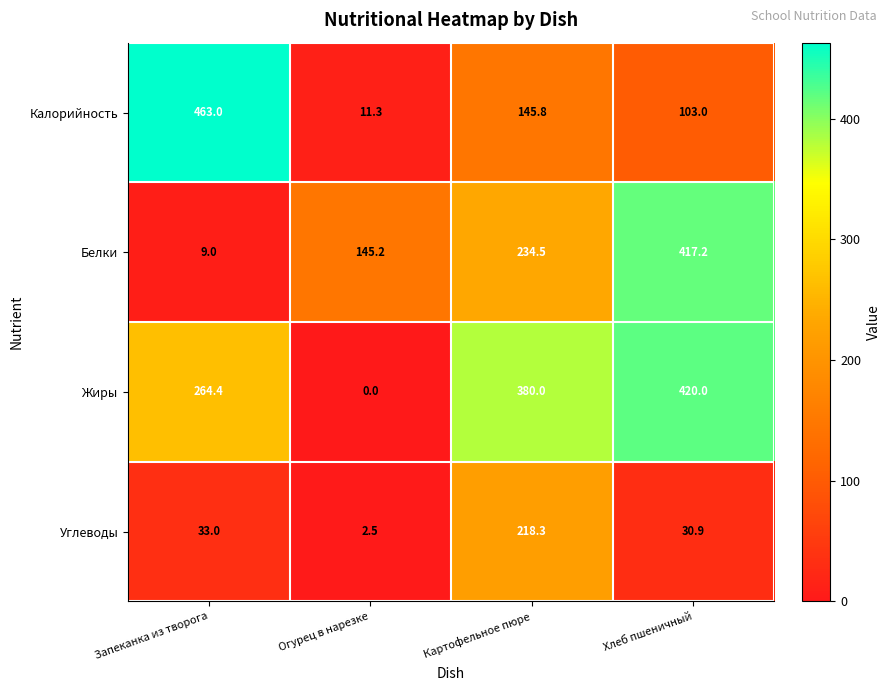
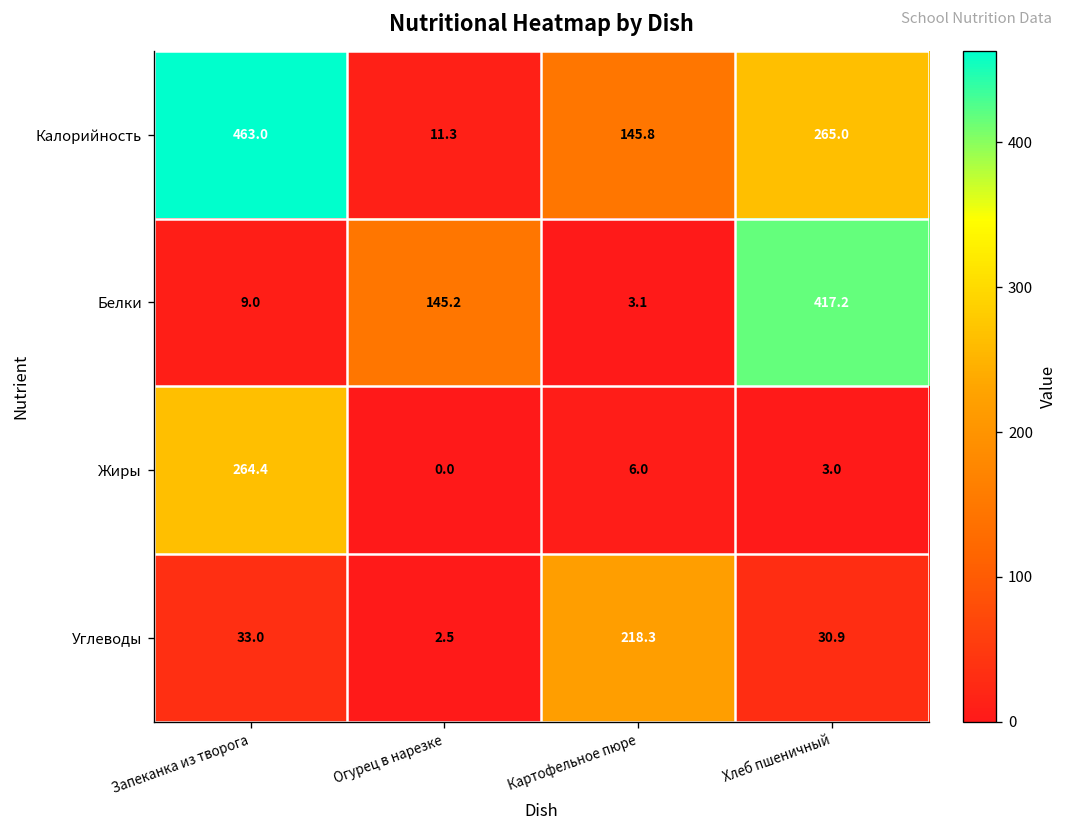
  {
    "Калорийность": {
      "Запеканка из творога": 463.0,
      "Огурец в нарезке": 11.3,
      "Картофельное пюре": 145.8,
-     "Хлеб пшеничный": 103.0
+     "Хлеб пшеничный": 265.0
    },
    "Белки": {
      "Запеканка из творога": 9.0,
      "Огурец в нарезке": 145.2,
-     "Картофельное пюре": 234.5,
+     "Картофельное пюре": 3.1,
      "Хлеб пшеничный": 417.2
    },
    "Жиры": {
      "Запеканка из творога": 264.4,
      "Огурец в нарезке": 0.0,
-     "Картофельное пюре": 380.0,
-     "Хлеб пшеничный": 420.0
+     "Картофельное пюре": 6.0,
+     "Хлеб пшеничный": 3.0
    },
    "Углеводы": {
      "Запеканка из творога": 33.0,
      "Огурец в нарезке": 2.5,
      "Картофельное пюре": 218.3,
      "Хлеб пшеничный": 30.9
    }
  }
